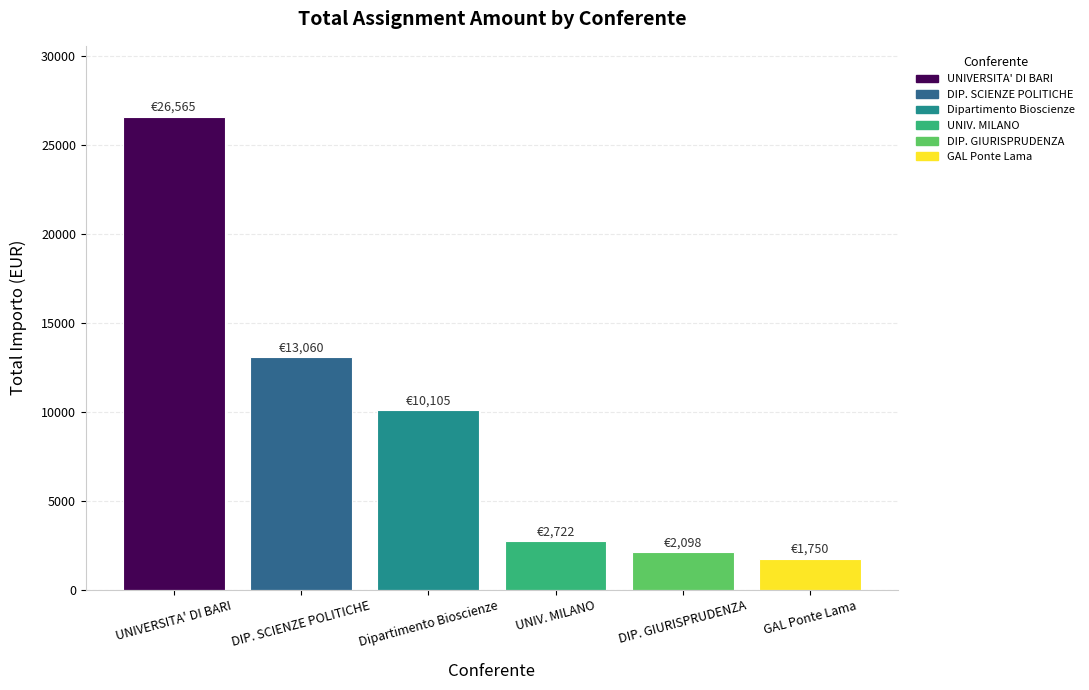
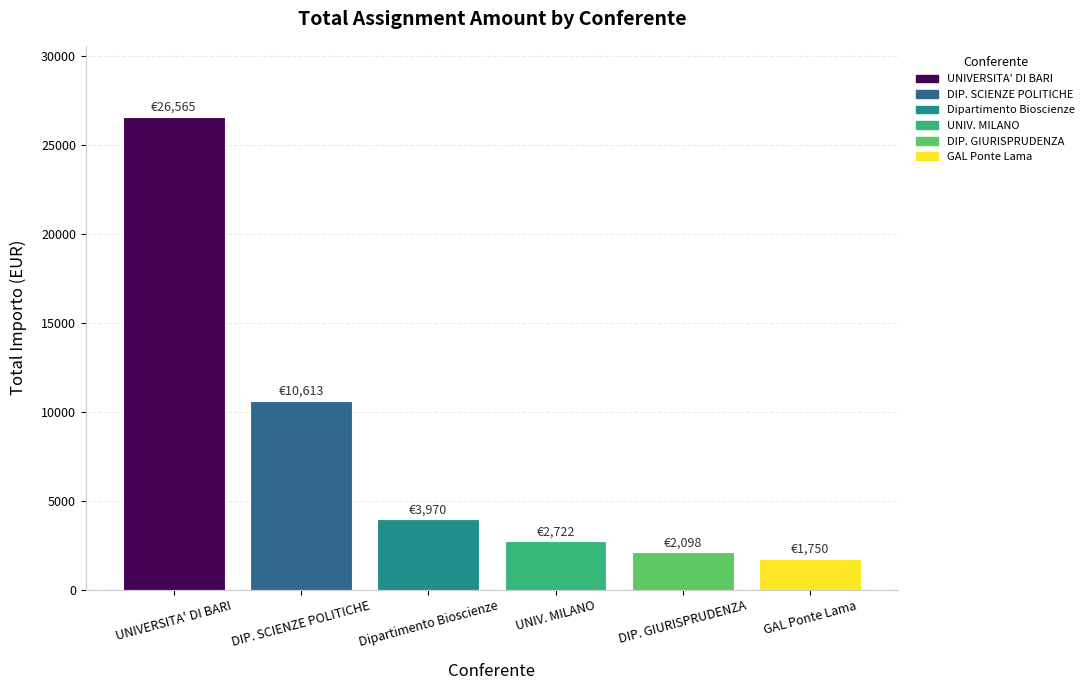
  {
    "UNIVERSITA' DI BARI": "€26,565",
-   "DIP. SCIENZE POLITICHE": "€13,060",
-   "Dipartimento Bioscienze": "€10,105",
+   "DIP. SCIENZE POLITICHE": "€10,613",
+   "Dipartimento Bioscienze": "€3,970",
    "UNIV. MILANO": "€2,722",
    "DIP. GIURISPRUDENZA": "€2,098",
    "GAL Ponte Lama": "€1,750"
  }
